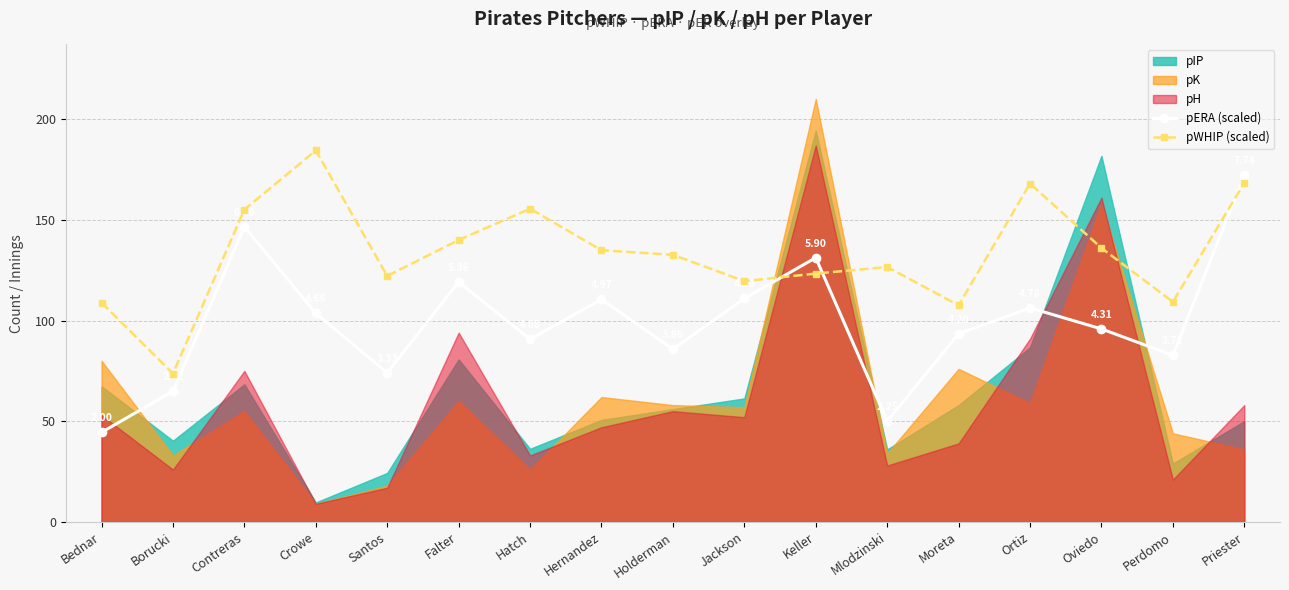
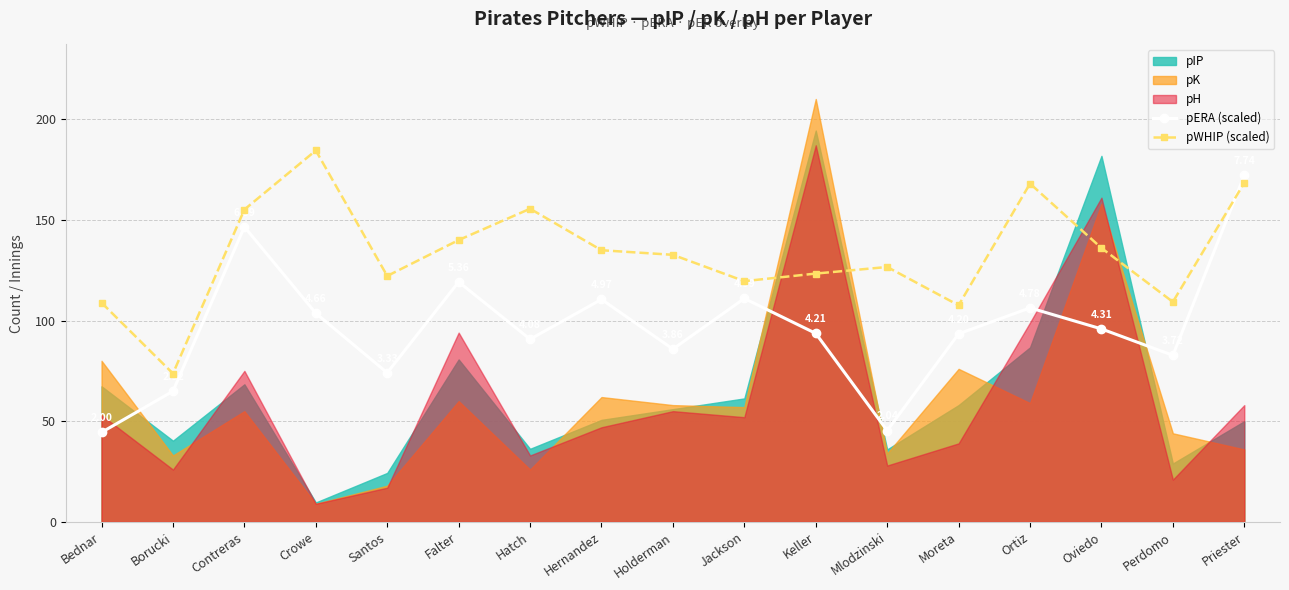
  {
    "pIP": {
      "Bednar": 67,
      "Borucki": 40,
      "Contreras": 68,
      "Santos": 24,
      "Falter": 81,
      "Hatch": 36,
      "Hernandez": 51,
      "Jackson": 61,
      "Keller": 194,
      "Mlodzinski": 36,
      "Moreta": 58,
      "Ortiz": 87,
      "Oviedo": 182,
      "Perdomo": 29,
      "Priester": 50
    },
    "pERA (scaled)": {
-     "Keller": 5.90,
-     "Mlodzinski": 50
+     "Keller": 4.21,
+     "Mlodzinski": 45
    },
    "pH": {
      "Bednar": 53,
      "Borucki": 26,
      "Contreras": 75,
      "Falter": 94,
      "Hatch": 33,
      "Hernandez": 47,
      "Jackson": 52,
      "Keller": 187,
      "Mlodzinski": 28,
      "Moreta": 39,
-     "Ortiz": 91,
+     "Ortiz": 99,
      "Oviedo": 161,
      "Perdomo": 21,
      "Priester": 58
    }
  }
